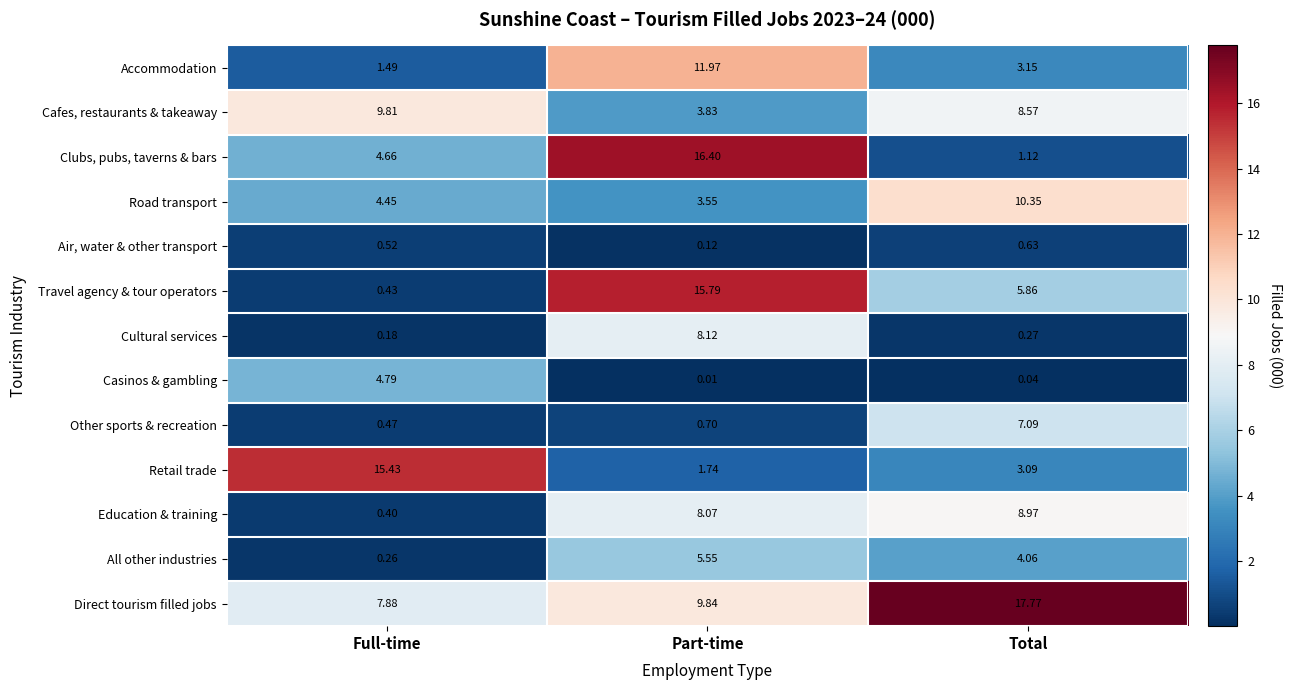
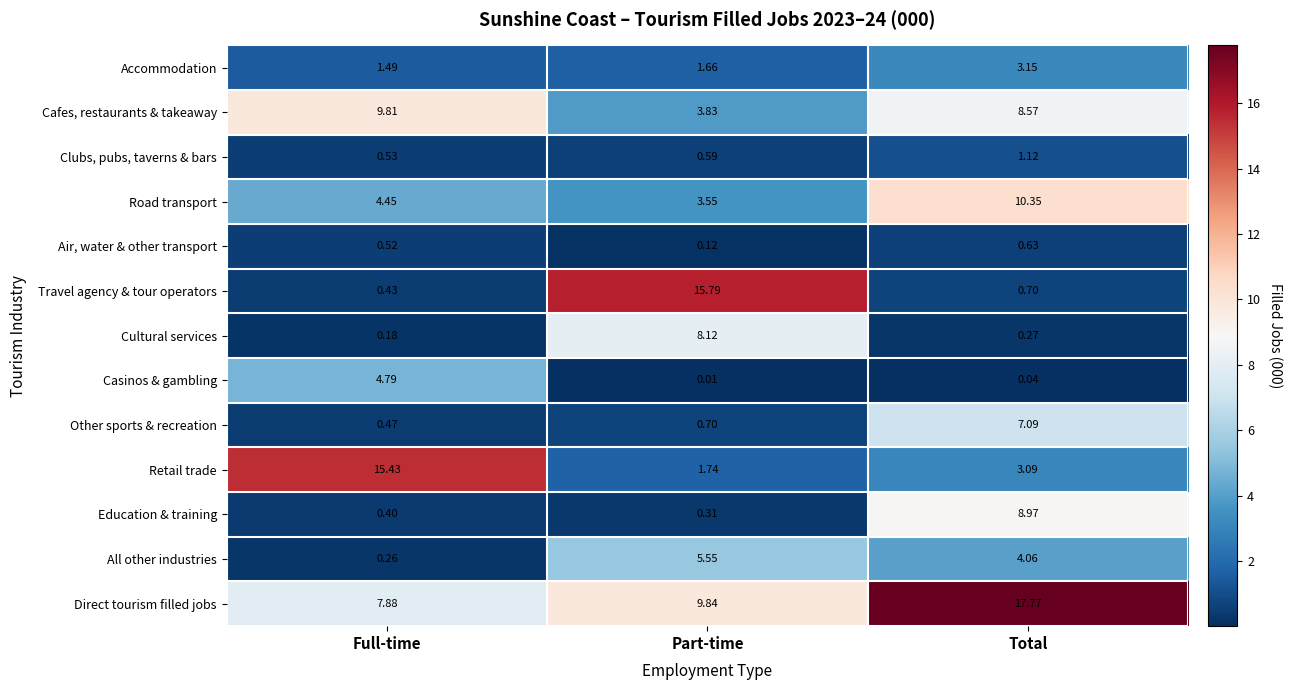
  {
    "Accommodation": {
      "Full-time": 1.49,
-     "Part-time": 11.97,
+     "Part-time": 1.66,
      "Total": 3.15
    },
    "Cafes, restaurants & takeaway": {
      "Full-time": 9.81,
      "Part-time": 3.83,
      "Total": 8.57
    },
    "Clubs, pubs, taverns & bars": {
-     "Full-time": 4.66,
-     "Part-time": 16.40,
+     "Full-time": 0.53,
+     "Part-time": 0.59,
      "Total": 1.12
    },
    "Road transport": {
      "Full-time": 4.45,
      "Part-time": 3.55,
      "Total": 10.35
    },
    "Air, water & other transport": {
      "Full-time": 0.52,
      "Part-time": 0.12,
      "Total": 0.63
    },
    "Travel agency & tour operators": {
      "Full-time": 0.43,
      "Part-time": 15.79,
-     "Total": 5.86
+     "Total": 0.70
    },
    "Cultural services": {
      "Full-time": 0.18,
      "Part-time": 8.12,
      "Total": 0.27
    },
    "Casinos & gambling": {
      "Full-time": 4.79,
      "Part-time": 0.01,
      "Total": 0.04
    },
    "Other sports & recreation": {
      "Full-time": 0.47,
      "Part-time": 0.70,
      "Total": 7.09
    },
    "Retail trade": {
      "Full-time": 15.43,
      "Part-time": 1.74,
      "Total": 3.09
    },
    "Education & training": {
      "Full-time": 0.40,
-     "Part-time": 8.07,
+     "Part-time": 0.31,
      "Total": 8.97
    },
    "All other industries": {
      "Full-time": 0.26,
      "Part-time": 5.55,
      "Total": 4.06
    },
    "Direct tourism filled jobs": {
      "Full-time": 7.88,
      "Part-time": 9.84,
      "Total": 17.77
    }
  }
